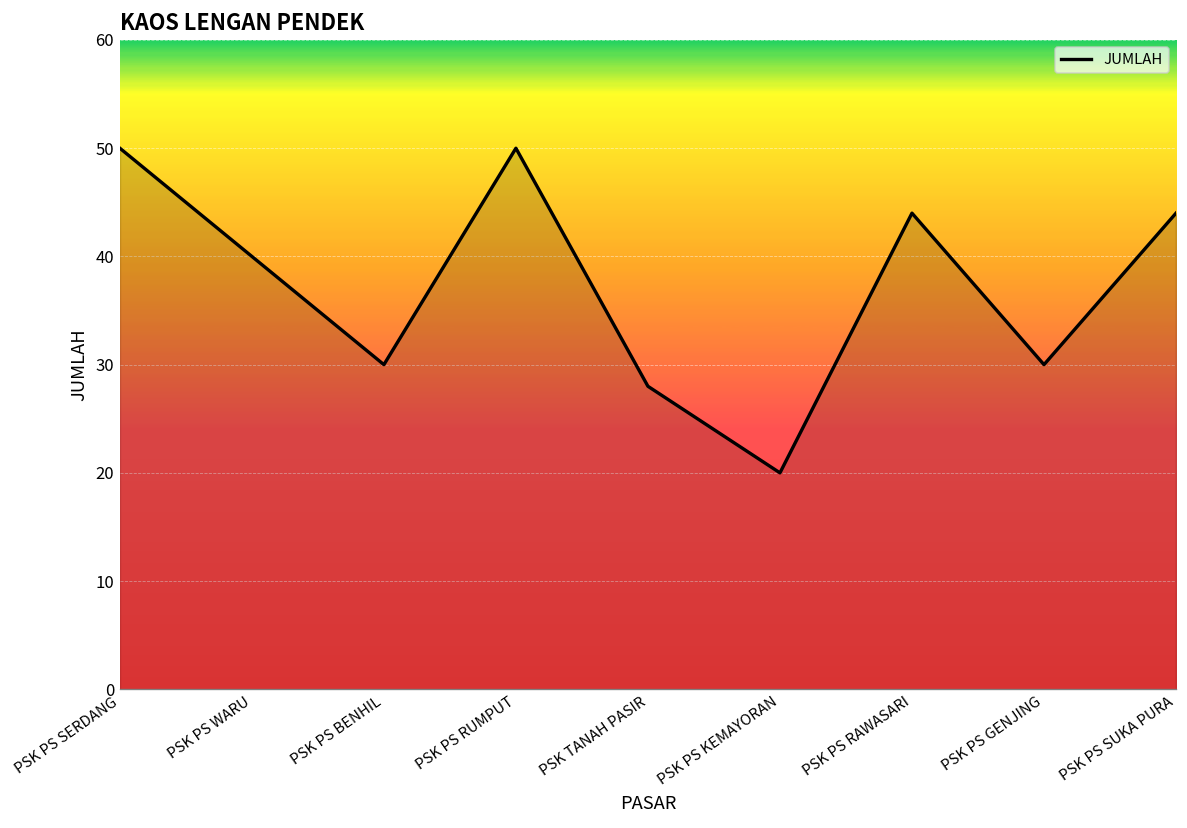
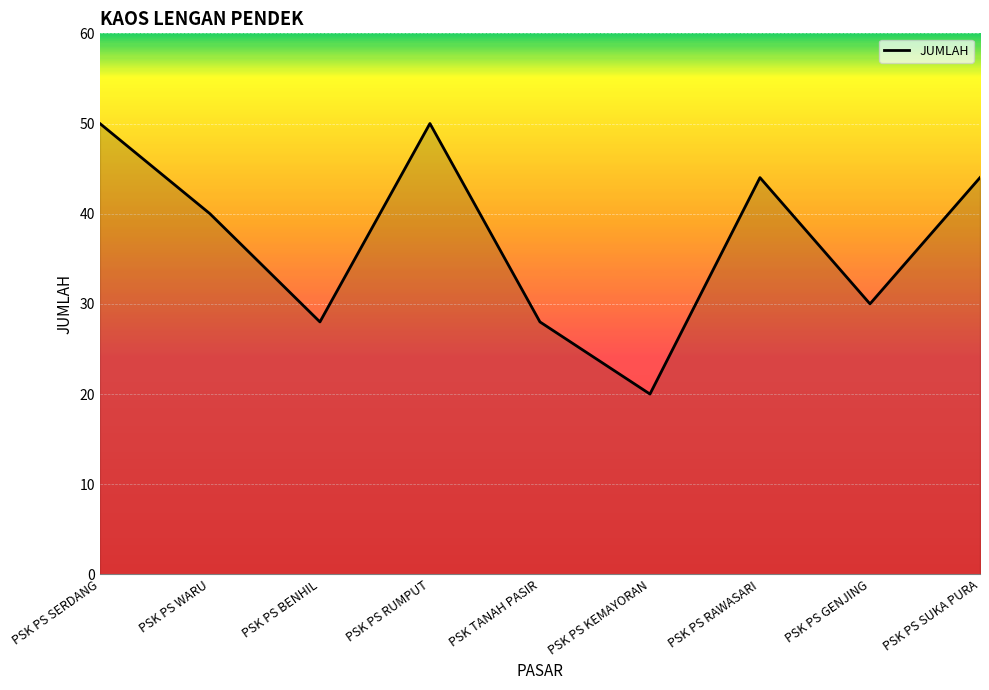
  {
    "PSK PS SERDANG": 50,
    "PSK PS WARU": 40,
-   "PSK PS BENHIL": 30,
+   "PSK PS BENHIL": 28,
    "PSK PS RUMPUT": 50,
    "PSK TANAH PASIR": 28,
    "PSK PS KEMAYORAN": 20,
    "PSK PS RAWASARI": 44,
    "PSK PS GENJING": 30,
    "PSK PS SUKA PURA": 44
  }
